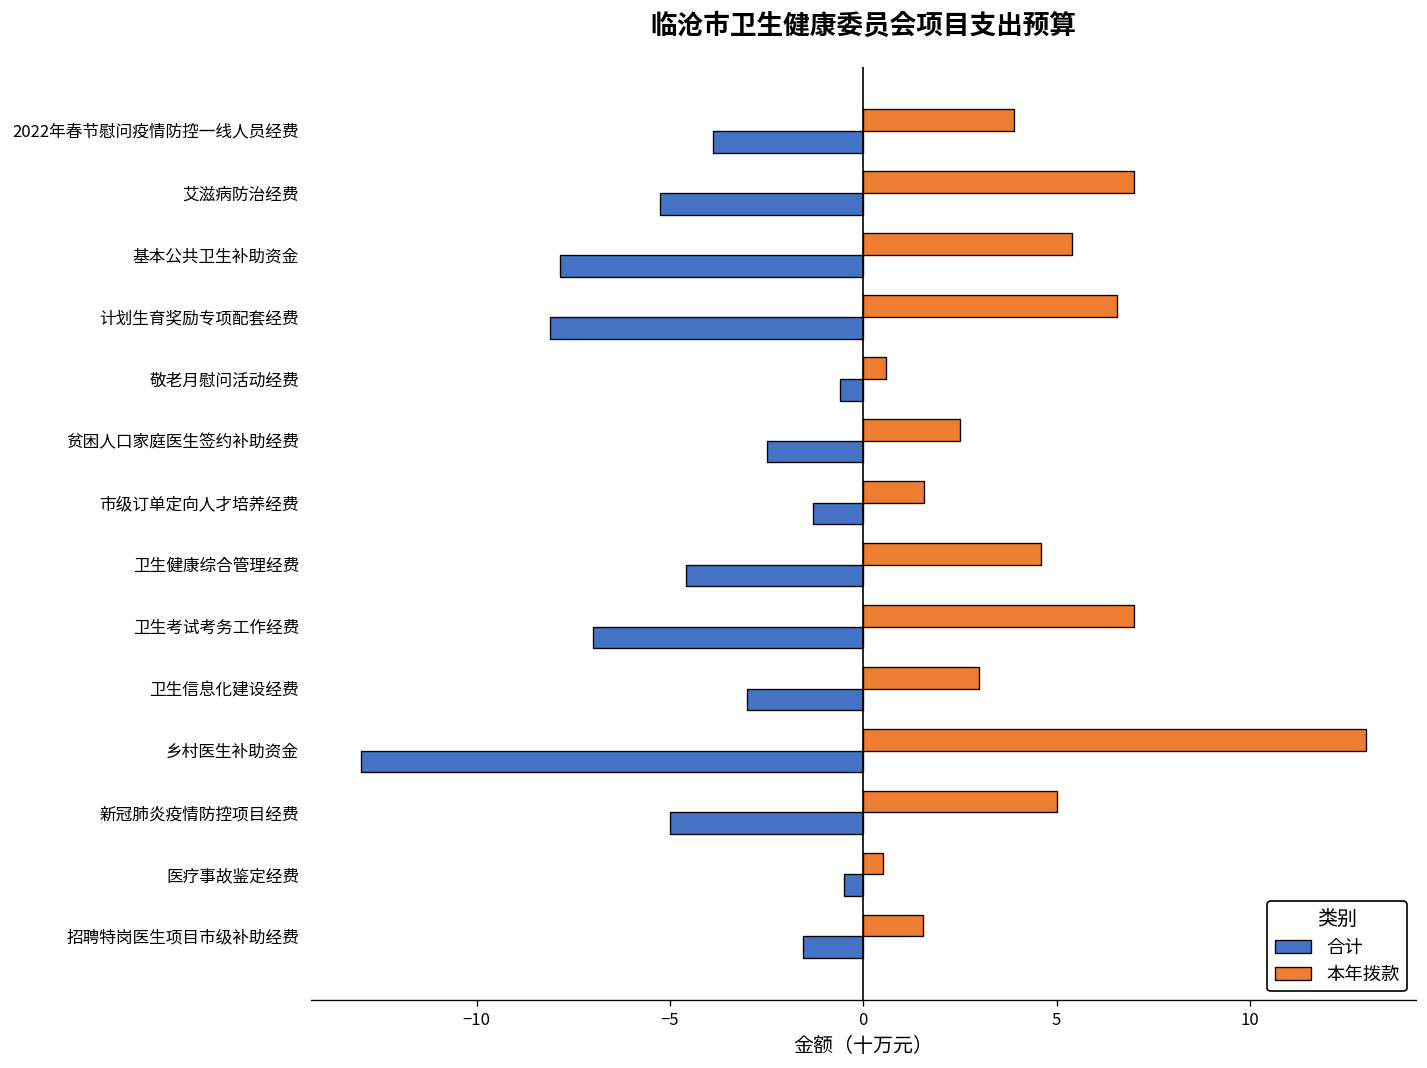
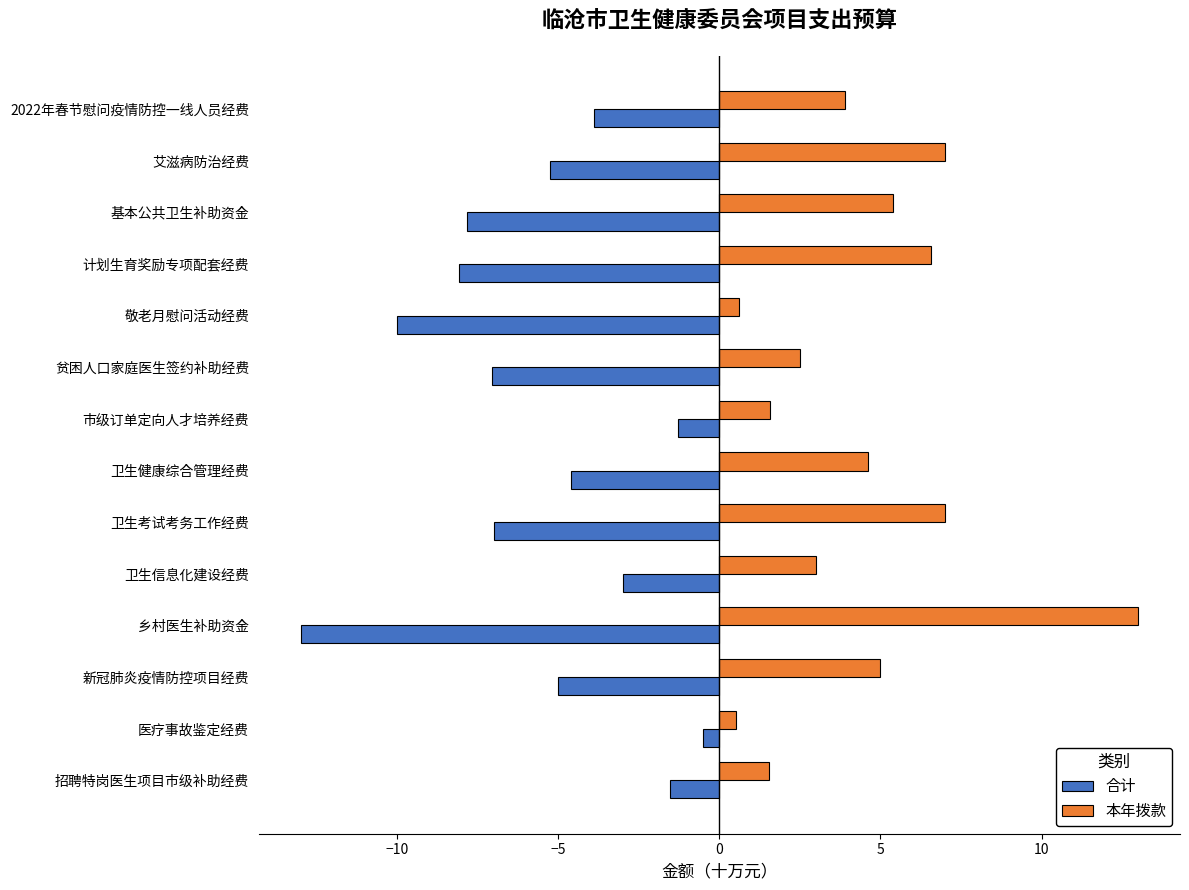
  {
    "合计": {
      "2022年春节慰问疫情防控一线人员经费": -3.9,
      "艾滋病防治经费": -5.3,
      "基本公共卫生补助资金": -7.8,
      "计划生育奖励专项配套经费": -8.1,
-     "敬老月慰问活动经费": -0.6,
-     "贫困人口家庭医生签约补助经费": -2.5,
+     "敬老月慰问活动经费": -10.0,
+     "贫困人口家庭医生签约补助经费": -7.1,
      "市级订单定向人才培养经费": -1.3,
      "卫生健康综合管理经费": -4.6,
      "卫生考试考务工作经费": -7.0,
      "卫生信息化建设经费": -3.0,
      "乡村医生补助资金": -13.0,
      "新冠肺炎疫情防控项目经费": -5.0,
      "医疗事故鉴定经费": -0.5,
      "招聘特岗医生项目市级补助经费": -1.6
    },
    "本年拨款": {
      "2022年春节慰问疫情防控一线人员经费": 3.9,
      "艾滋病防治经费": 7.0,
      "基本公共卫生补助资金": 5.4,
      "计划生育奖励专项配套经费": 6.6,
      "敬老月慰问活动经费": 0.6,
      "贫困人口家庭医生签约补助经费": 2.5,
      "市级订单定向人才培养经费": 1.6,
      "卫生健康综合管理经费": 4.6,
      "卫生考试考务工作经费": 7.0,
      "卫生信息化建设经费": 3.0,
      "乡村医生补助资金": 13.0,
      "新冠肺炎疫情防控项目经费": 5.0,
      "医疗事故鉴定经费": 0.5,
      "招聘特岗医生项目市级补助经费": 1.6
    }
  }
